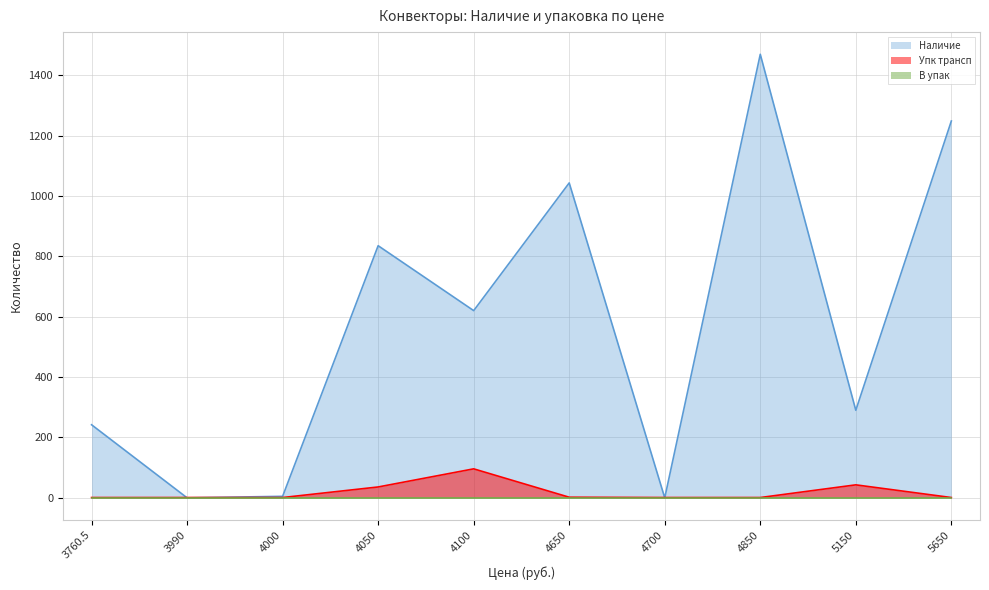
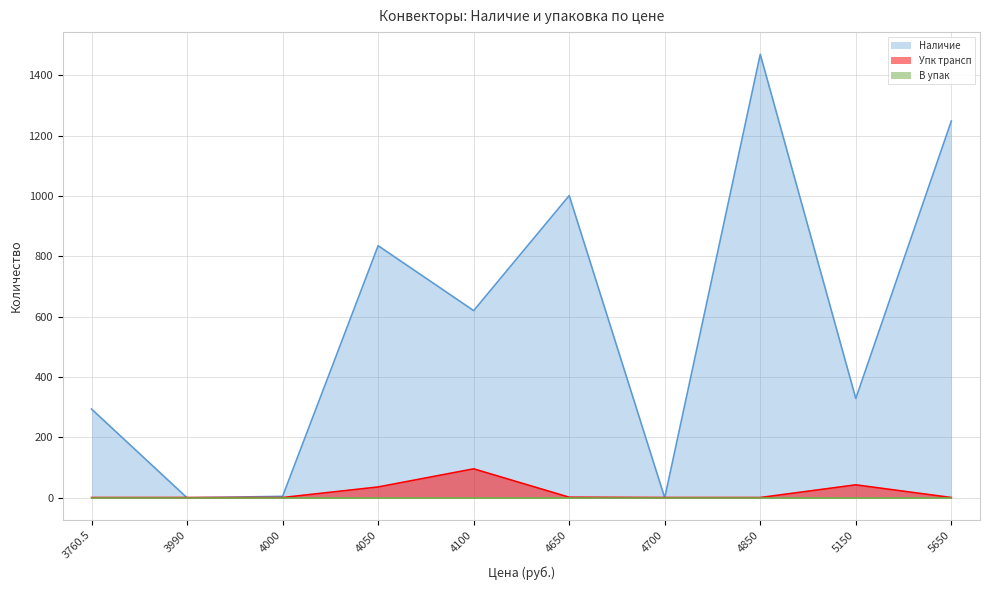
  {
    "Наличие": {
-     "3760.5": 240,
+     "3760.5": 290,
      "4050": 840,
      "4100": 620,
-     "4650": 1040,
+     "4650": 1000,
      "4850": 1470,
-     "5150": 290,
+     "5150": 330,
      "5650": 1250
    },
    "Упк трансп": {
      "4050": 40,
      "4100": 100,
      "5150": 40
    },
    "В упак": {
      "4050": 0,
      "4100": 0,
      "5150": 0
    }
  }
